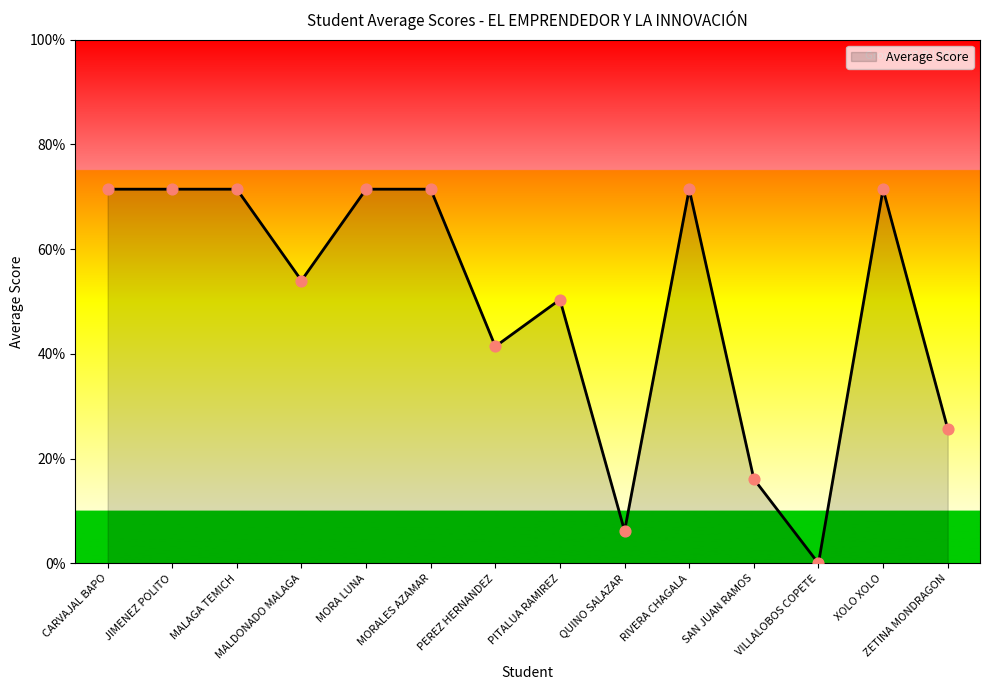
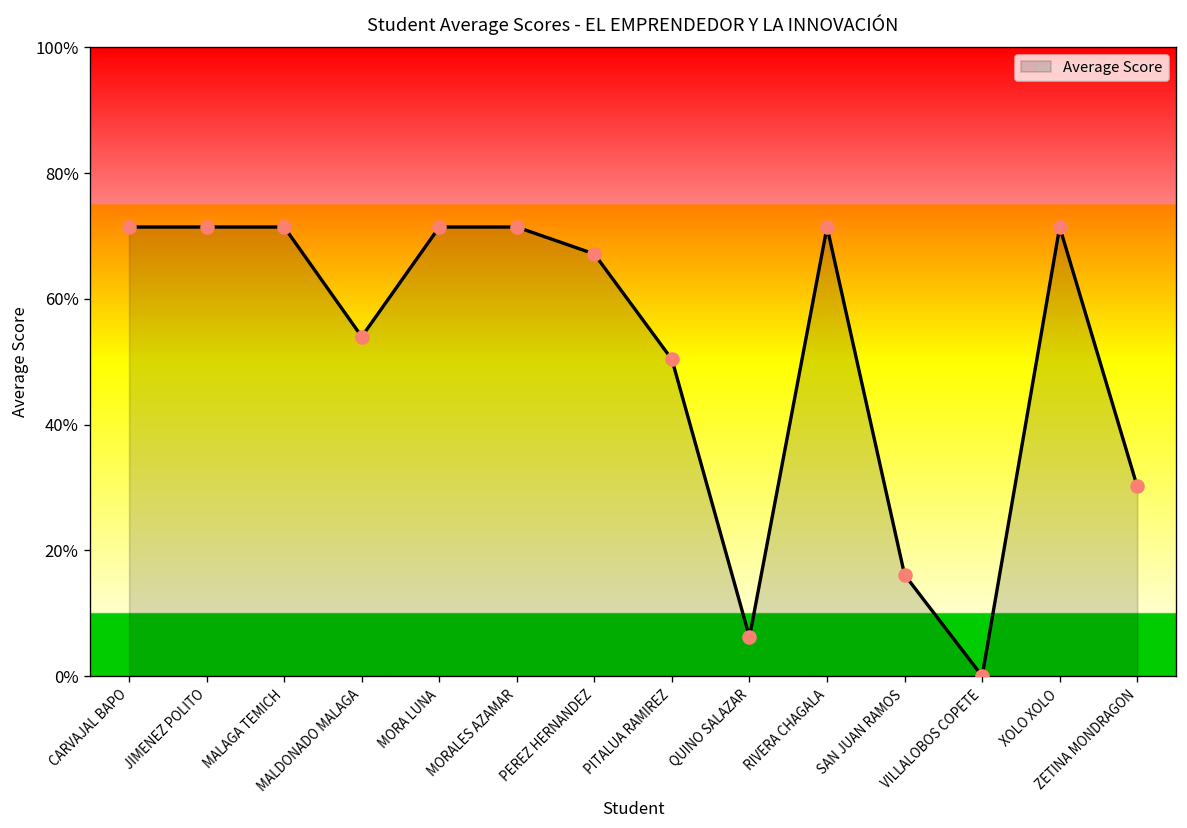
  {
    "CARVAJAL BAPO": "71%",
    "JIMENEZ POLITO": "71%",
    "MALAGA TEMICH": "71%",
    "MALDONADO MALAGA": "54%",
    "MORA LUNA": "71%",
    "MORALES AZAMAR": "71%",
-   "PEREZ HERNANDEZ": "41%",
+   "PEREZ HERNANDEZ": "67%",
    "PITALUA RAMIREZ": "50%",
    "QUINO SALAZAR": "6%",
    "RIVERA CHAGALA": "71%",
    "SAN JUAN RAMOS": "16%",
    "VILLALOBOS COPETE": "0%",
    "XOLO XOLO": "71%",
-   "ZETINA MONDRAGON": "26%"
+   "ZETINA MONDRAGON": "30%"
  }
